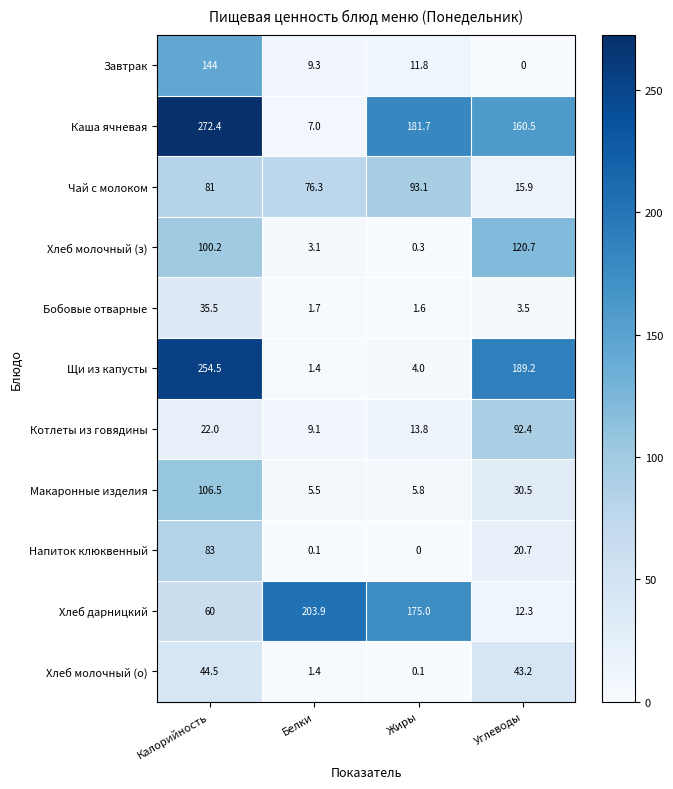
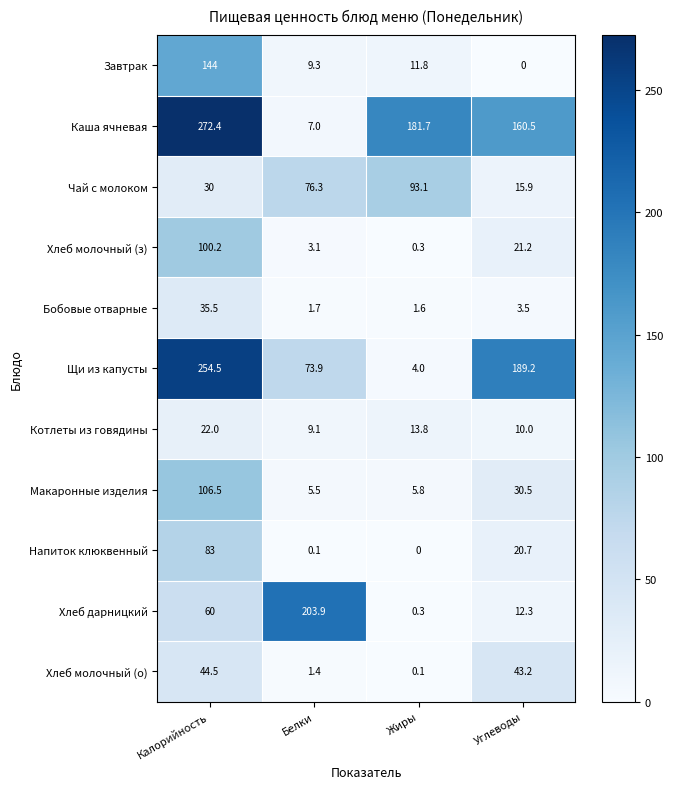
  {
    "Завтрак": {
      "Калорийность": 144,
      "Белки": 9.3,
      "Жиры": 11.8,
      "Углеводы": 0
    },
    "Каша ячневая": {
      "Калорийность": 272.4,
      "Белки": 7.0,
      "Жиры": 181.7,
      "Углеводы": 160.5
    },
    "Чай с молоком": {
-     "Калорийность": 81,
+     "Калорийность": 30,
      "Белки": 76.3,
      "Жиры": 93.1,
      "Углеводы": 15.9
    },
    "Хлеб молочный (з)": {
      "Калорийность": 100.2,
      "Белки": 3.1,
      "Жиры": 0.3,
-     "Углеводы": 120.7
+     "Углеводы": 21.2
    },
    "Бобовые отварные": {
      "Калорийность": 35.5,
      "Белки": 1.7,
      "Жиры": 1.6,
      "Углеводы": 3.5
    },
    "Щи из капусты": {
      "Калорийность": 254.5,
-     "Белки": 1.4,
+     "Белки": 73.9,
      "Жиры": 4.0,
      "Углеводы": 189.2
    },
    "Котлеты из говядины": {
      "Калорийность": 22.0,
      "Белки": 9.1,
      "Жиры": 13.8,
-     "Углеводы": 92.4
+     "Углеводы": 10.0
    },
    "Макаронные изделия": {
      "Калорийность": 106.5,
      "Белки": 5.5,
      "Жиры": 5.8,
      "Углеводы": 30.5
    },
    "Напиток клюквенный": {
      "Калорийность": 83,
      "Белки": 0.1,
      "Жиры": 0,
      "Углеводы": 20.7
    },
    "Хлеб дарницкий": {
      "Калорийность": 60,
      "Белки": 203.9,
-     "Жиры": 175.0,
+     "Жиры": 0.3,
      "Углеводы": 12.3
    },
    "Хлеб молочный (о)": {
      "Калорийность": 44.5,
      "Белки": 1.4,
      "Жиры": 0.1,
      "Углеводы": 43.2
    }
  }
